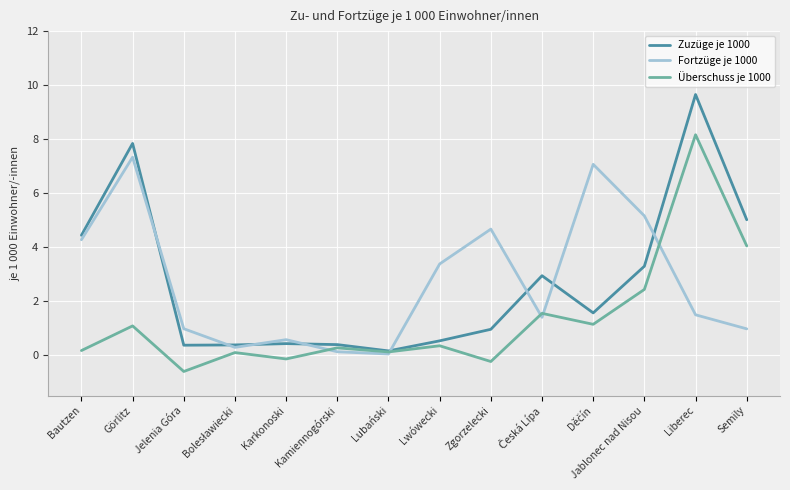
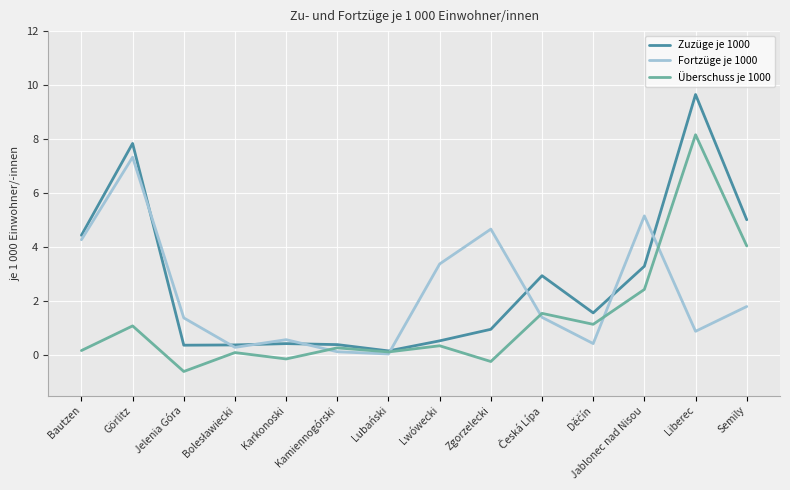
  {
    "Fortzüge je 1000": {
      "Bautzen": 4.3,
      "Görlitz": 7.3,
-     "Jelenia Góra": 1.0,
+     "Jelenia Góra": 1.4,
      "Karkonoski": 0.6,
      "Kamiennogórski": 0.1,
      "Lwówecki": 3.4,
      "Zgorzelecki": 4.7,
      "Česká Lípa": 1.4,
-     "Děčín": 7.1,
+     "Děčín": 0.4,
      "Jablonec nad Nisou": 5.2,
-     "Liberec": 1.5,
-     "Semily": 1.0
+     "Liberec": 0.9,
+     "Semily": 1.8
    }
  }
